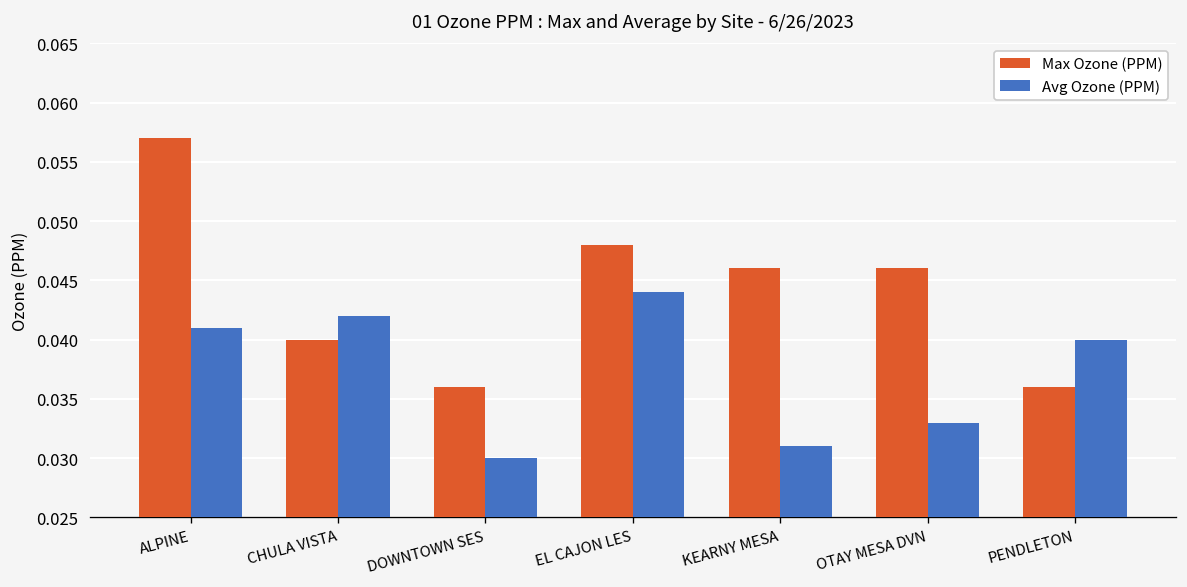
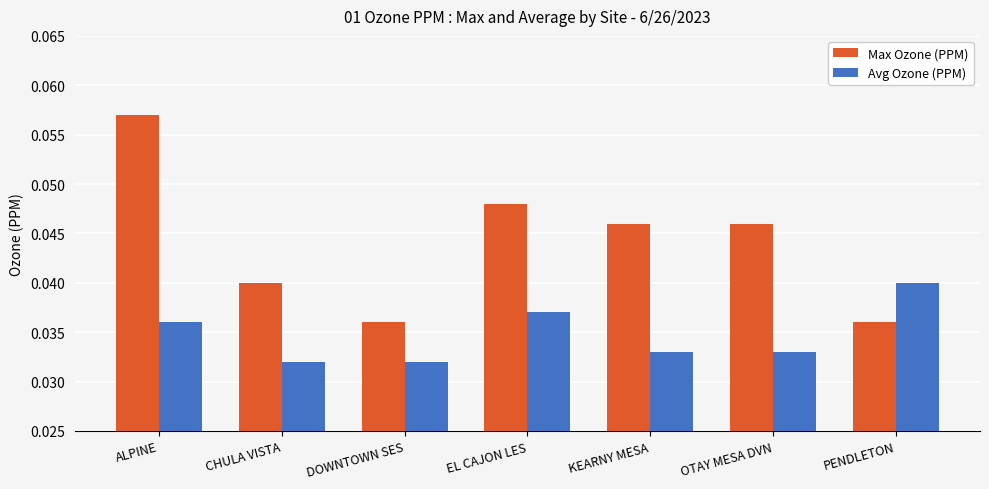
  {
    "Max Ozone (PPM)": {
      "ALPINE": 0.057,
      "CHULA VISTA": 0.040,
      "DOWNTOWN SES": 0.036,
      "EL CAJON LES": 0.048,
      "KEARNY MESA": 0.046,
      "OTAY MESA DVN": 0.046,
      "PENDLETON": 0.036
    },
    "Avg Ozone (PPM)": {
-     "ALPINE": 0.041,
-     "CHULA VISTA": 0.042,
-     "DOWNTOWN SES": 0.030,
-     "EL CAJON LES": 0.044,
-     "KEARNY MESA": 0.031,
+     "ALPINE": 0.036,
+     "CHULA VISTA": 0.032,
+     "DOWNTOWN SES": 0.032,
+     "EL CAJON LES": 0.037,
+     "KEARNY MESA": 0.033,
      "OTAY MESA DVN": 0.033,
      "PENDLETON": 0.040
    }
  }
